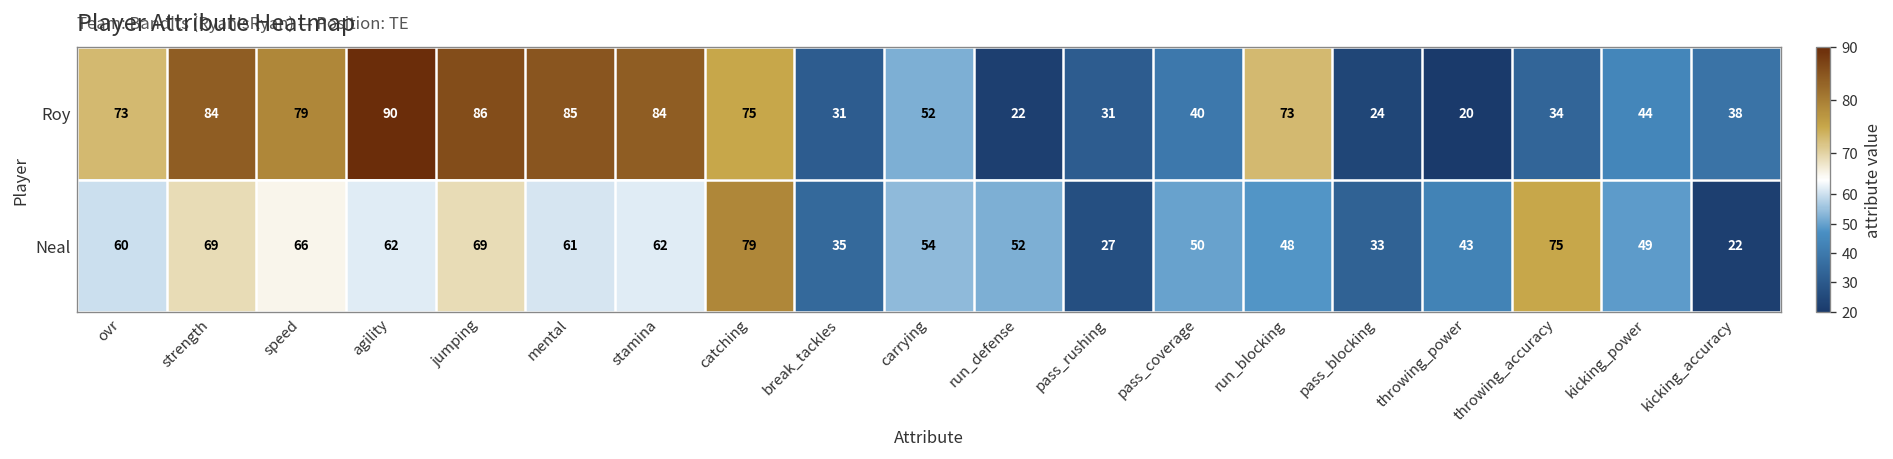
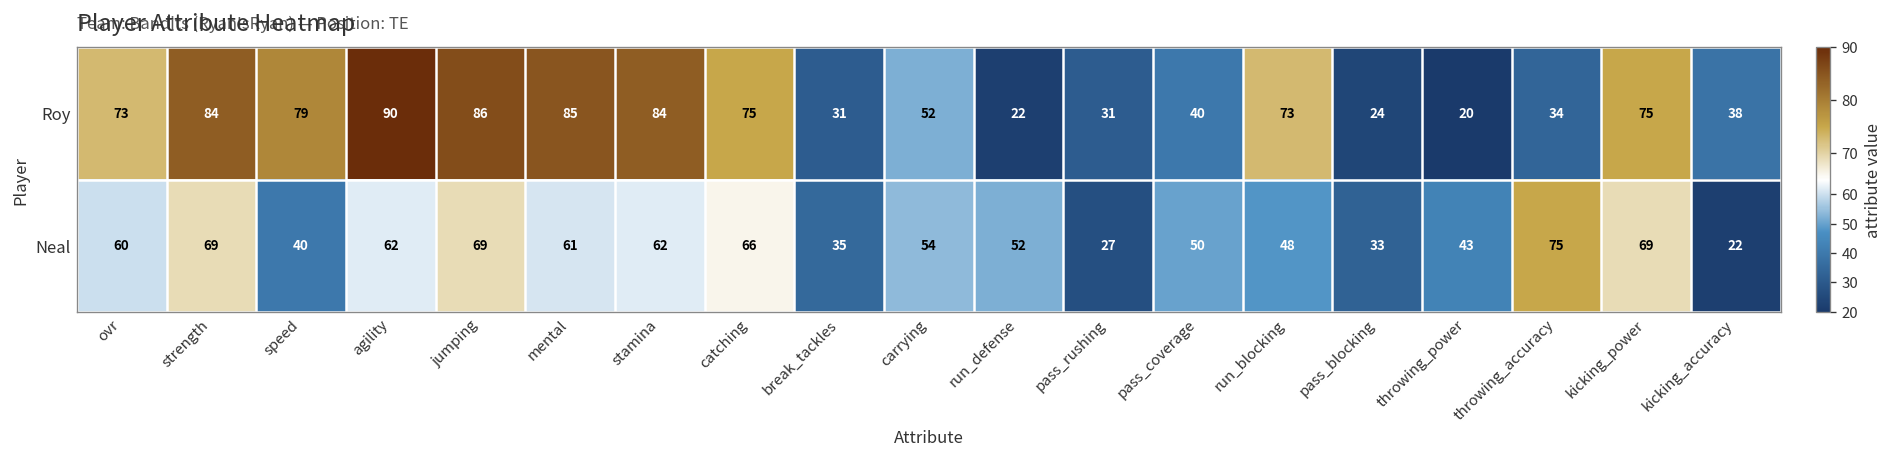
  {
    "Roy": {
      "ovr": 73,
      "strength": 84,
      "speed": 79,
      "agility": 90,
      "jumping": 86,
      "mental": 85,
      "stamina": 84,
      "catching": 75,
      "break_tackles": 31,
      "carrying": 52,
      "run_defense": 22,
      "pass_rushing": 31,
      "pass_coverage": 40,
      "run_blocking": 73,
      "pass_blocking": 24,
      "throwing_power": 20,
      "throwing_accuracy": 34,
-     "kicking_power": 44,
+     "kicking_power": 75,
      "kicking_accuracy": 38
    },
    "Neal": {
      "ovr": 60,
      "strength": 69,
-     "speed": 66,
+     "speed": 40,
      "agility": 62,
      "jumping": 69,
      "mental": 61,
      "stamina": 62,
-     "catching": 79,
+     "catching": 66,
      "break_tackles": 35,
      "carrying": 54,
      "run_defense": 52,
      "pass_rushing": 27,
      "pass_coverage": 50,
      "run_blocking": 48,
      "pass_blocking": 33,
      "throwing_power": 43,
      "throwing_accuracy": 75,
-     "kicking_power": 49,
+     "kicking_power": 69,
      "kicking_accuracy": 22
    }
  }
